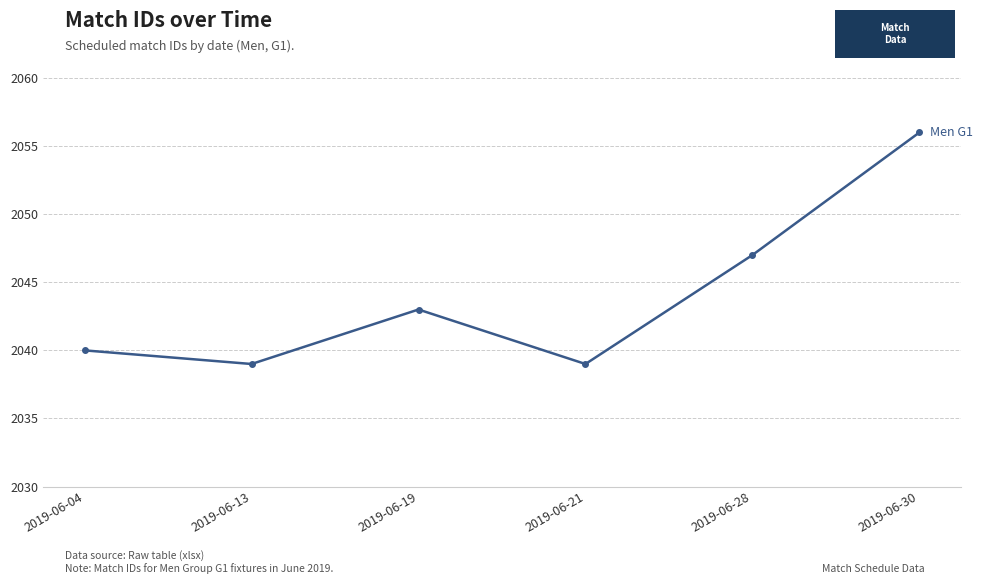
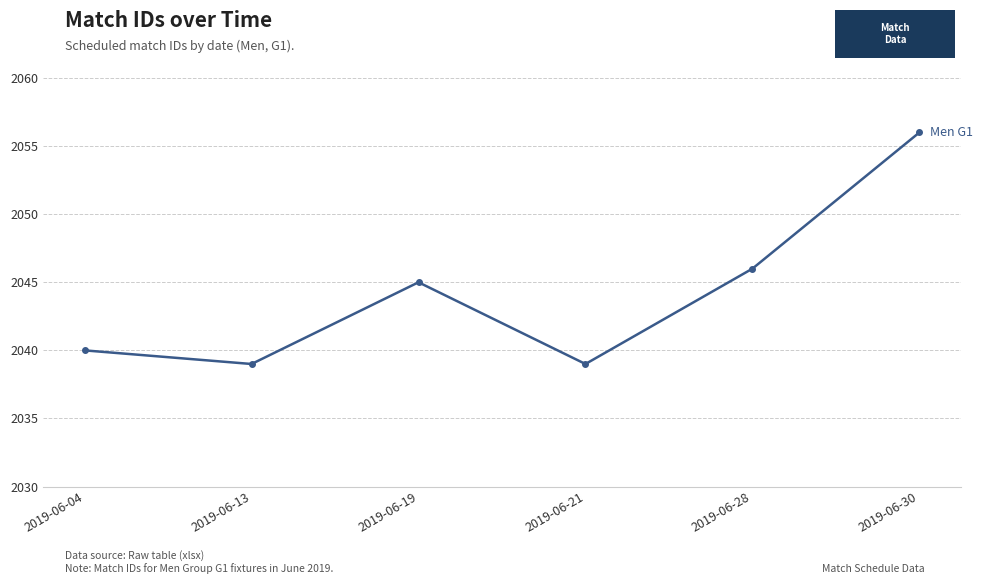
  {
    "2019-06-04": 2040,
    "2019-06-13": 2039,
-   "2019-06-19": 2043,
+   "2019-06-19": 2045,
    "2019-06-21": 2039,
-   "2019-06-28": 2047,
+   "2019-06-28": 2046,
    "2019-06-30": 2056
  }
